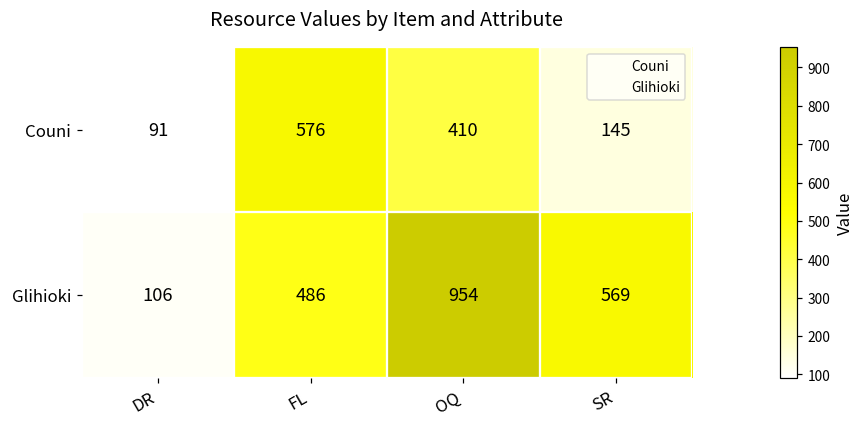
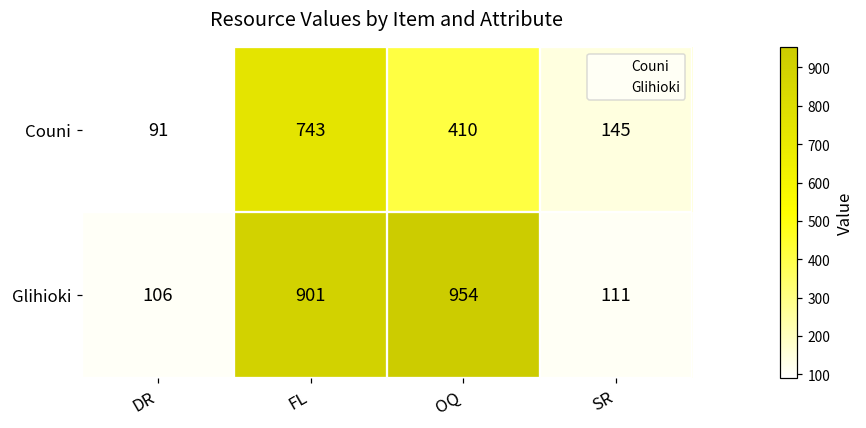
  {
    "Couni": {
      "DR": 91,
-     "FL": 576,
+     "FL": 743,
      "OQ": 410,
      "SR": 145
    },
    "Glihioki": {
      "DR": 106,
-     "FL": 486,
+     "FL": 901,
      "OQ": 954,
-     "SR": 569
+     "SR": 111
    }
  }
